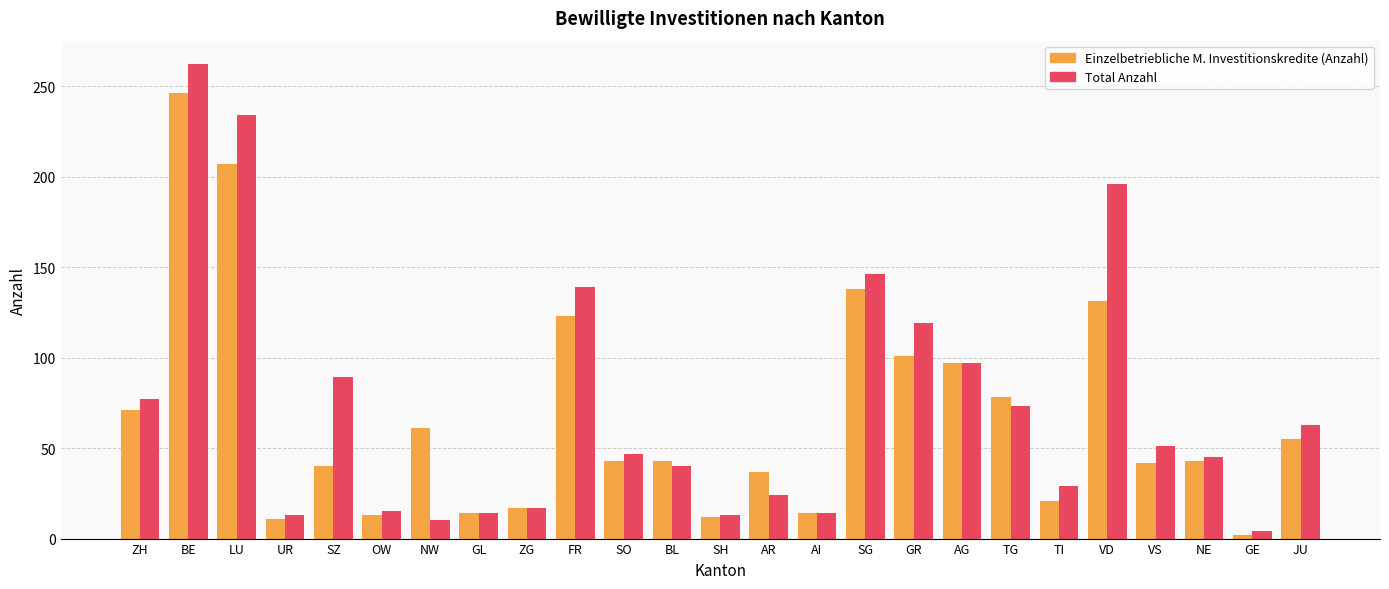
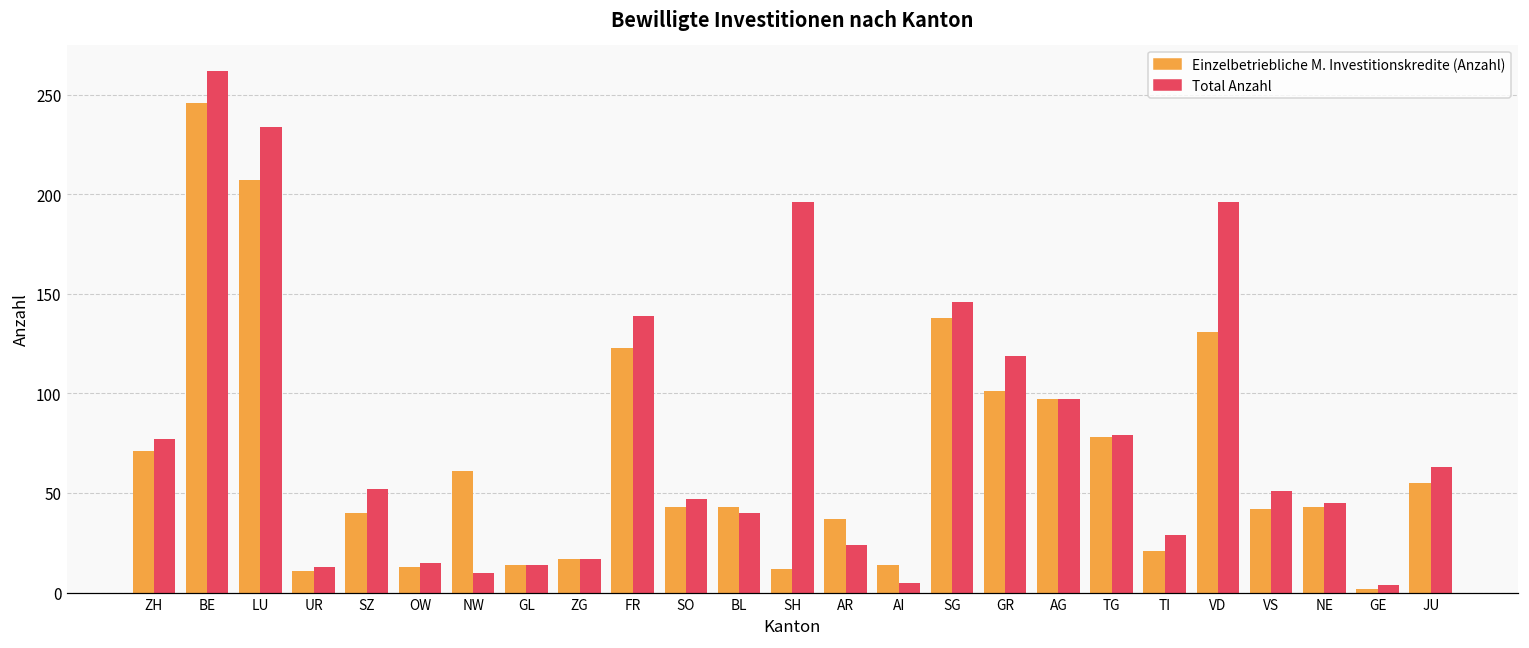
  {
    "Einzelbetriebliche M. Investitionskredite (Anzahl)": {
      "ZH": 71,
      "BE": 246,
      "LU": 207,
      "UR": 11,
      "SZ": 40,
      "OW": 13,
      "NW": 61,
      "GL": 14,
      "ZG": 17,
      "FR": 123,
      "SO": 43,
      "BL": 43,
      "SH": 12,
      "AR": 37,
      "AI": 14,
      "SG": 138,
      "GR": 101,
      "AG": 97,
      "TG": 78,
      "TI": 21,
      "VD": 131,
      "VS": 42,
      "NE": 43,
      "GE": 2,
      "JU": 55
    },
    "Total Anzahl": {
      "ZH": 77,
      "BE": 262,
      "LU": 234,
      "UR": 13,
-     "SZ": 89,
+     "SZ": 52,
      "OW": 15,
      "NW": 10,
      "GL": 14,
      "ZG": 17,
      "FR": 139,
      "SO": 47,
      "BL": 40,
-     "SH": 13,
+     "SH": 196,
      "AR": 24,
-     "AI": 14,
+     "AI": 5,
      "SG": 146,
      "GR": 119,
      "AG": 97,
-     "TG": 73,
+     "TG": 79,
      "TI": 29,
      "VD": 196,
      "VS": 51,
      "NE": 45,
      "GE": 4,
      "JU": 63
    }
  }
